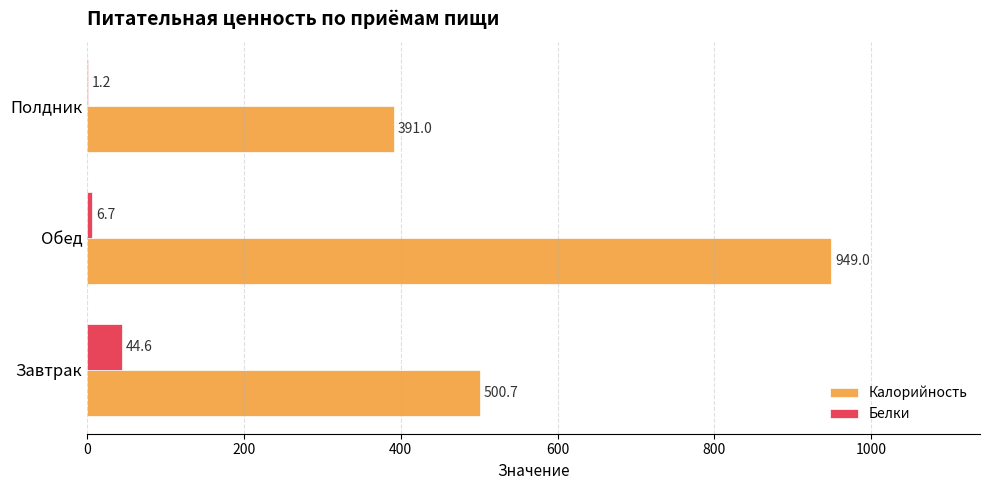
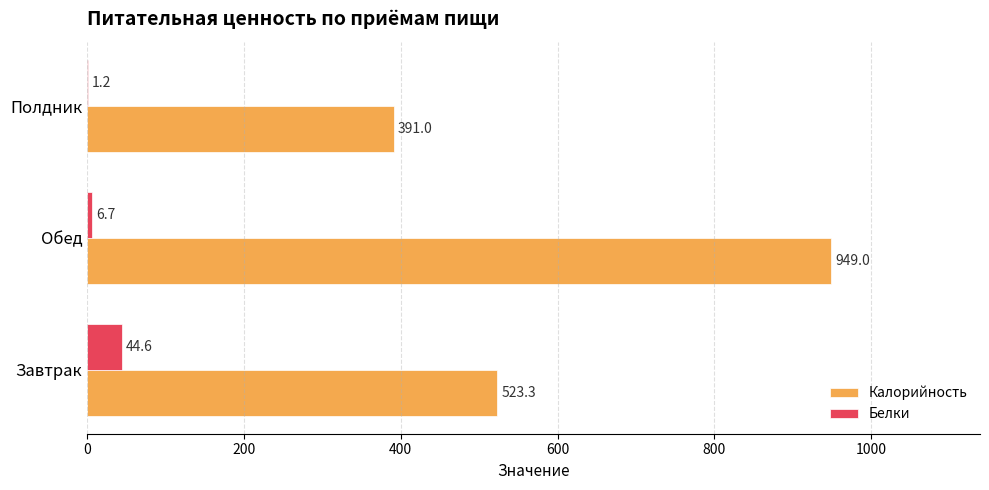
  {
    "Калорийность": {
      "Полдник": 391.0,
      "Обед": 949.0,
-     "Завтрак": 500.7
+     "Завтрак": 523.3
    },
    "Белки": {
      "Полдник": 1.2,
      "Обед": 6.7,
      "Завтрак": 44.6
    }
  }
